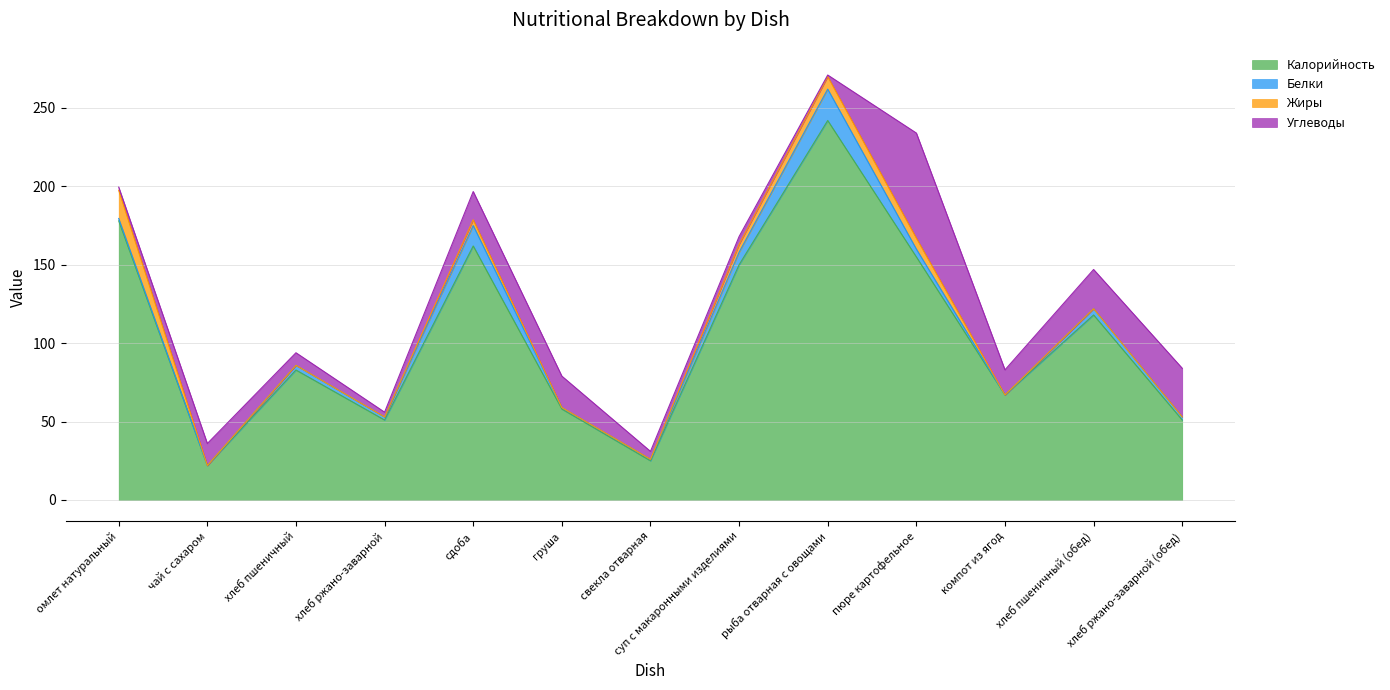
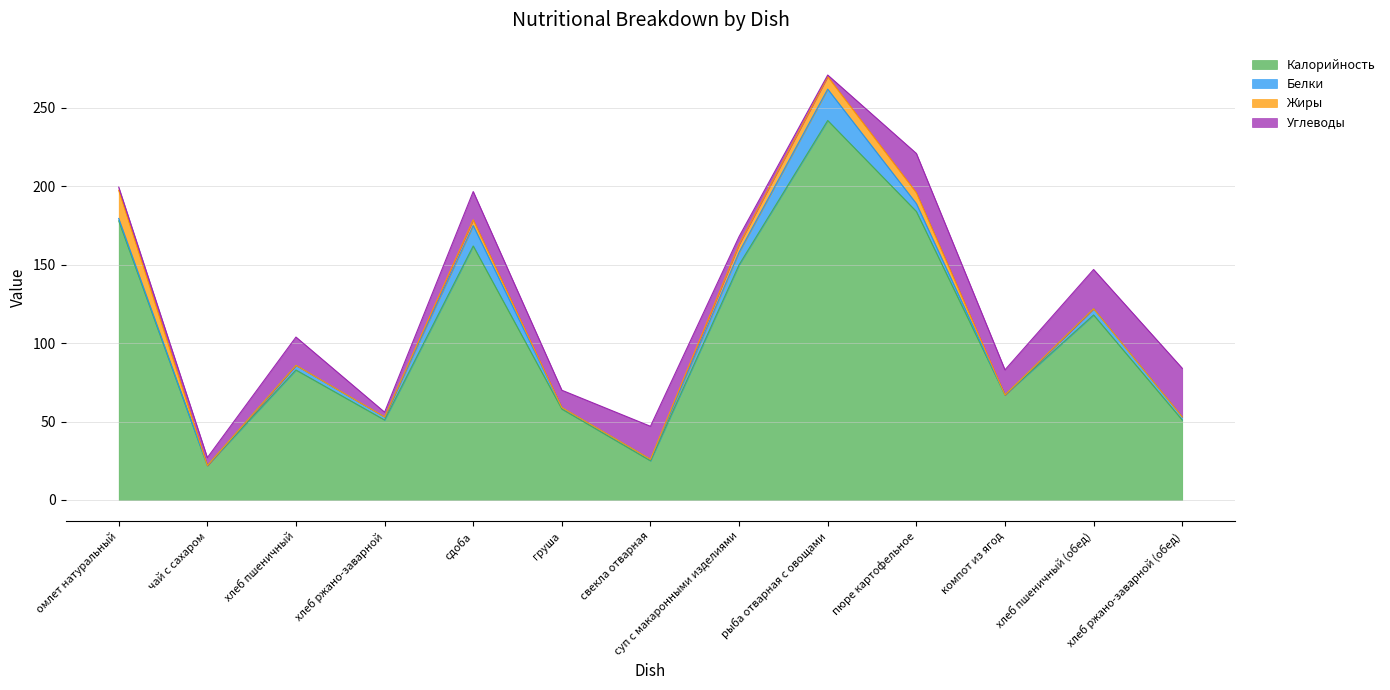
  {
    "Калорийность": {
      "хлеб пшеничный": 83,
      "хлеб ржано-заварной": 51,
      "сдоба": 162,
      "суп с макаронными изделиями": 150,
      "рыба отварная с овощами": 242,
-     "пюре картофельное": 155,
+     "пюре картофельное": 184,
      "хлеб пшеничный (обед)": 118,
      "хлеб ржано-заварной (обед)": 51
    },
    "Белки": {
      "сдоба": 13,
      "суп с макаронными изделиями": 8,
      "рыба отварная с овощами": 20,
      "пюре картофельное": 5
    },
    "Жиры": {
      "омлет натуральный": 18,
      "сдоба": 4,
      "суп с макаронными изделиями": 5,
      "пюре картофельное": 7
    },
    "Углеводы": {
      "омлет натуральный": 2,
-     "чай с сахаром": 14,
-     "хлеб пшеничный": 8,
+     "чай с сахаром": 5,
+     "хлеб пшеничный": 18,
      "хлеб ржано-заварной": 3,
      "сдоба": 18,
-     "груша": 20,
-     "свекла отварная": 5,
+     "груша": 11,
+     "свекла отварная": 21,
      "суп с макаронными изделиями": 5,
-     "пюре картофельное": 67,
+     "пюре картофельное": 25,
      "компот из ягод": 16,
      "хлеб пшеничный (обед)": 25,
      "хлеб ржано-заварной (обед)": 31
    }
  }
